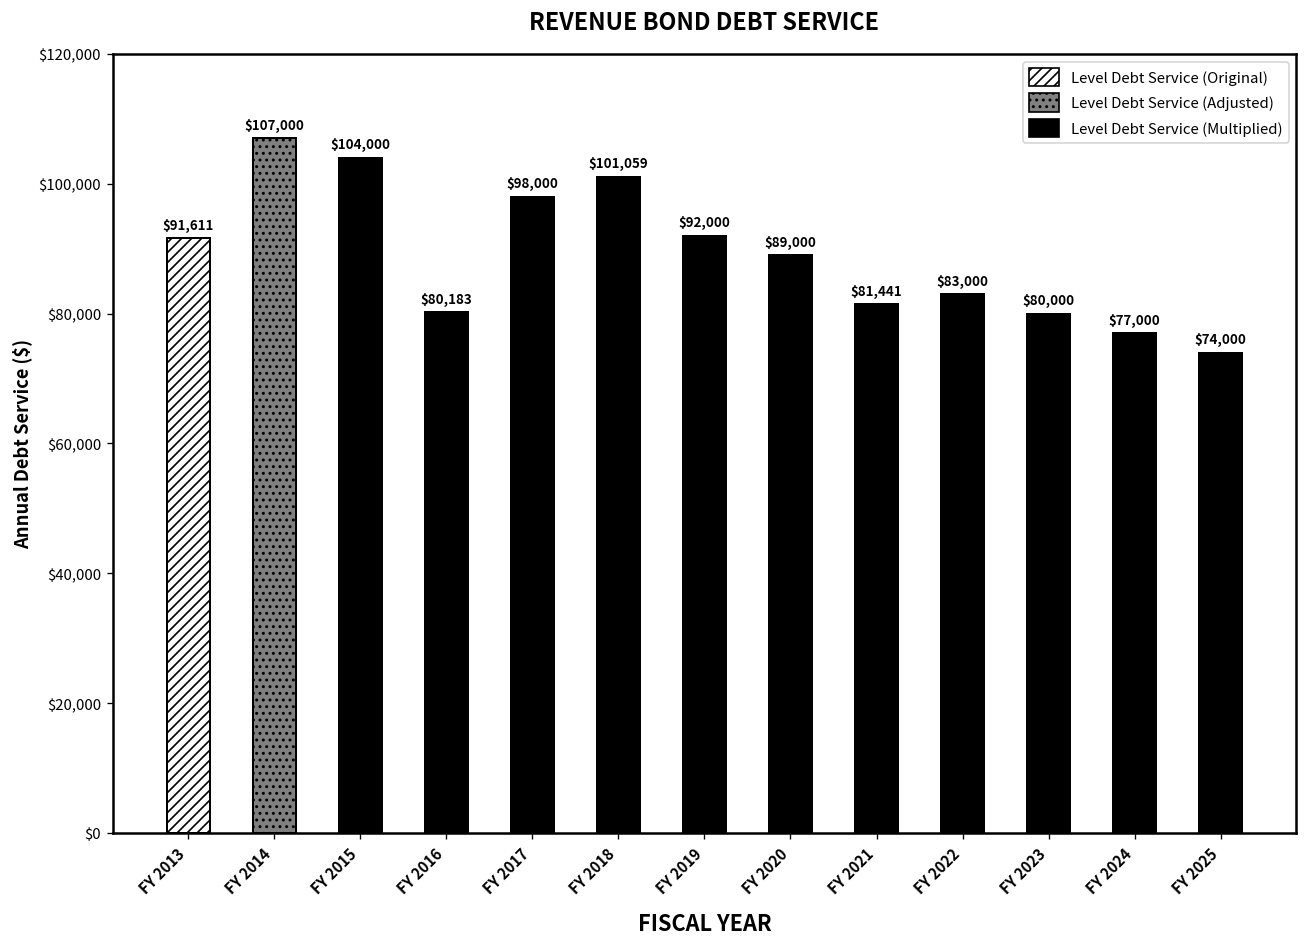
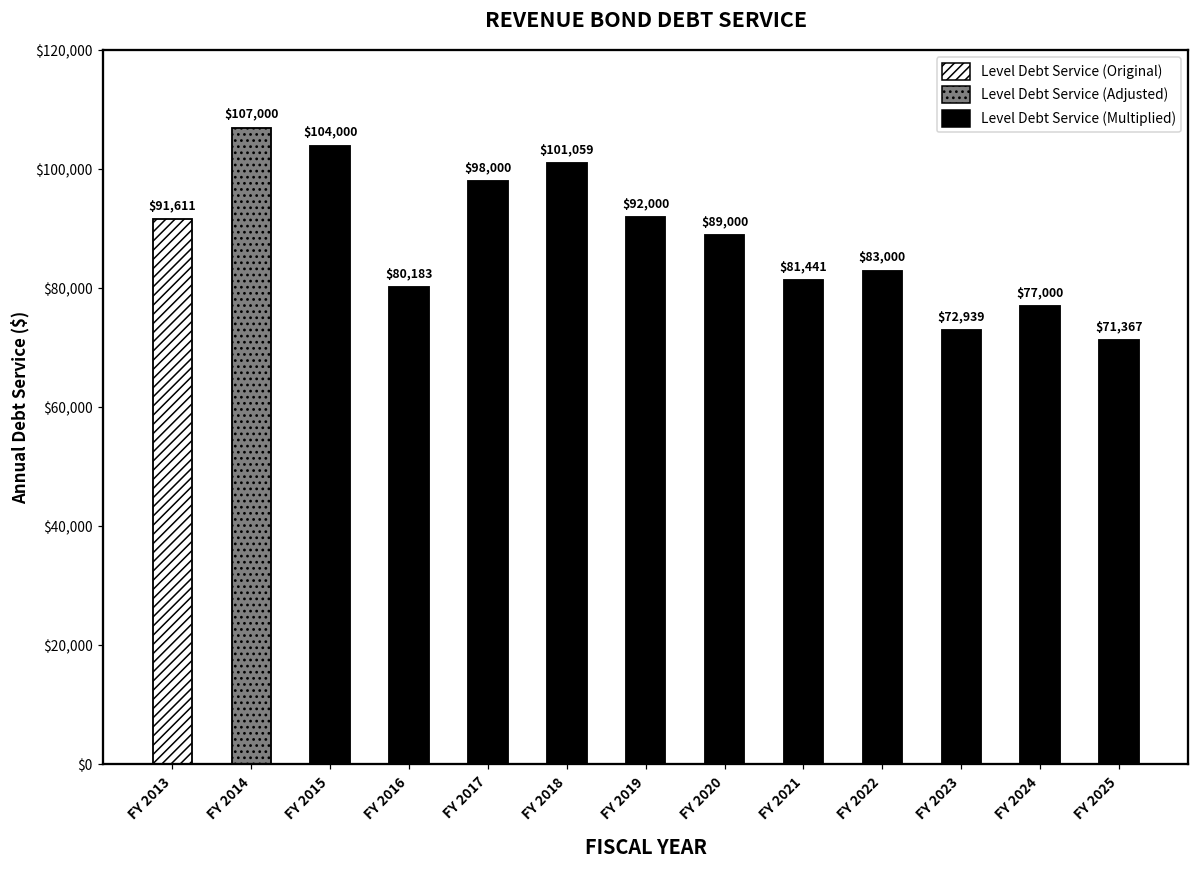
  {
    "FY 2013": "$91,611",
    "FY 2014": "$107,000",
    "FY 2015": "$104,000",
    "FY 2016": "$80,183",
    "FY 2017": "$98,000",
    "FY 2018": "$101,059",
    "FY 2019": "$92,000",
    "FY 2020": "$89,000",
    "FY 2021": "$81,441",
    "FY 2022": "$83,000",
-   "FY 2023": "$80,000",
+   "FY 2023": "$72,939",
    "FY 2024": "$77,000",
-   "FY 2025": "$74,000"
+   "FY 2025": "$71,367"
  }
